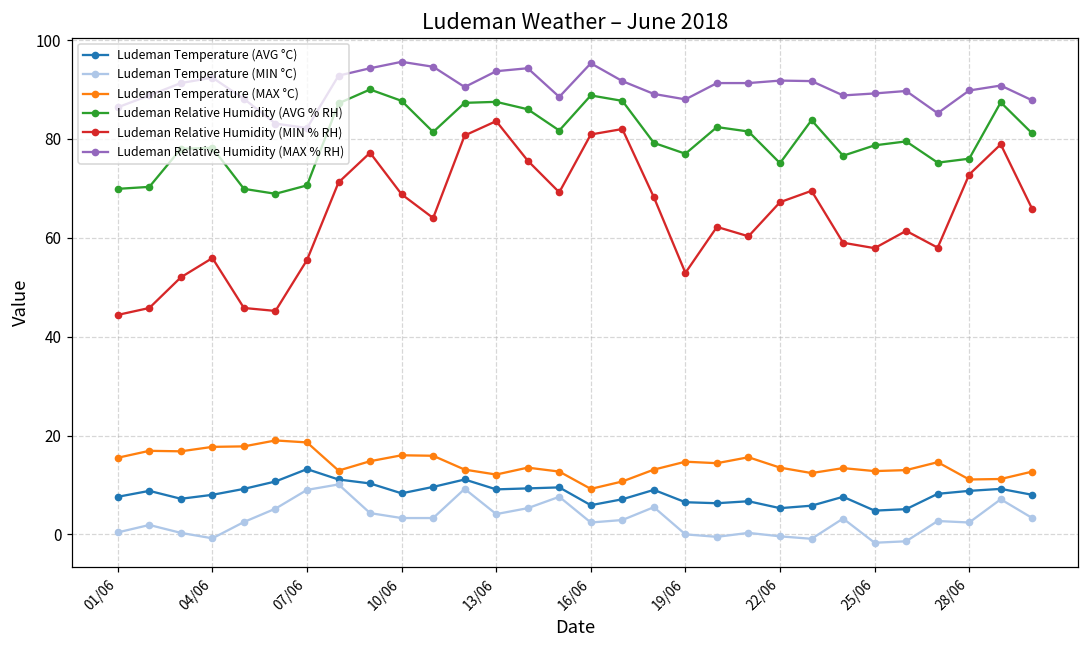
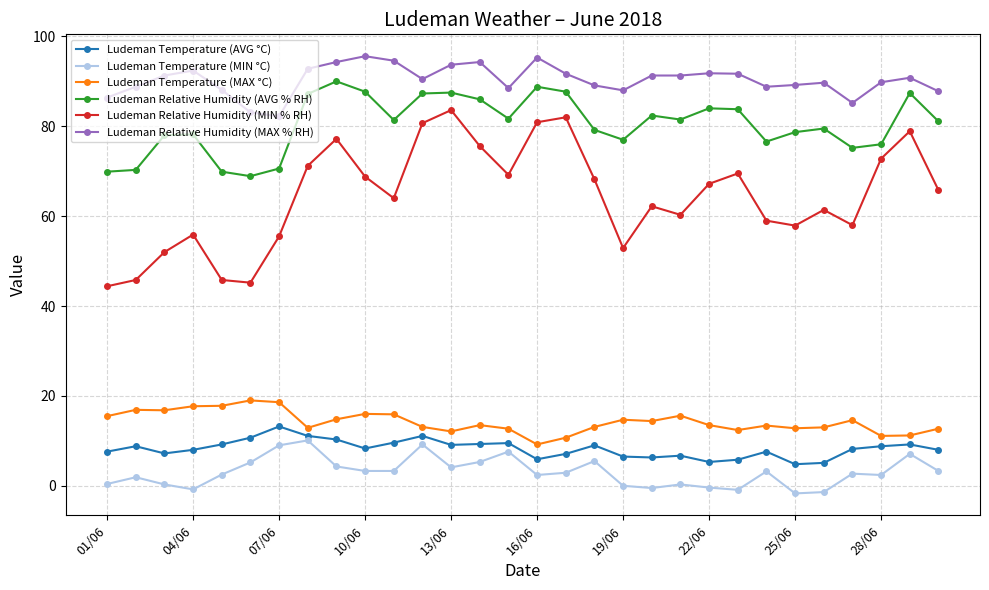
  {
    "Ludeman Temperature (AVG °C)": {
      "01/06": 8,
      "04/06": 8,
      "07/06": 13,
      "10/06": 8,
      "13/06": 9,
      "16/06": 6,
      "19/06": 7,
      "22/06": 5,
      "25/06": 5,
      "28/06": 9
    },
    "Ludeman Temperature (MIN °C)": {
      "01/06": 0,
      "04/06": -1,
      "07/06": 9,
      "10/06": 3,
      "13/06": 4,
      "16/06": 2,
      "19/06": 0,
      "22/06": 0,
      "25/06": -2,
      "28/06": 2
    },
    "Ludeman Temperature (MAX °C)": {
      "01/06": 16,
      "04/06": 18,
      "07/06": 19,
      "10/06": 16,
      "13/06": 12,
      "16/06": 9,
      "19/06": 15,
      "22/06": 14,
      "25/06": 13,
      "28/06": 11
    },
    "Ludeman Relative Humidity (AVG % RH)": {
      "01/06": 70,
      "07/06": 71,
      "10/06": 88,
      "13/06": 88,
      "16/06": 89,
      "19/06": 77,
-     "22/06": 75,
+     "22/06": 84,
      "25/06": 79,
      "28/06": 76
    },
    "Ludeman Relative Humidity (MIN % RH)": {
      "01/06": 44,
      "04/06": 56,
      "07/06": 56,
      "10/06": 69,
      "13/06": 84,
      "16/06": 81,
      "19/06": 53,
      "22/06": 67,
      "25/06": 58,
      "28/06": 73
    },
    "Ludeman Relative Humidity (MAX % RH)": {
      "10/06": 96,
      "13/06": 94,
      "16/06": 95,
      "19/06": 88,
      "22/06": 92,
      "25/06": 89,
      "28/06": 90
    }
  }
